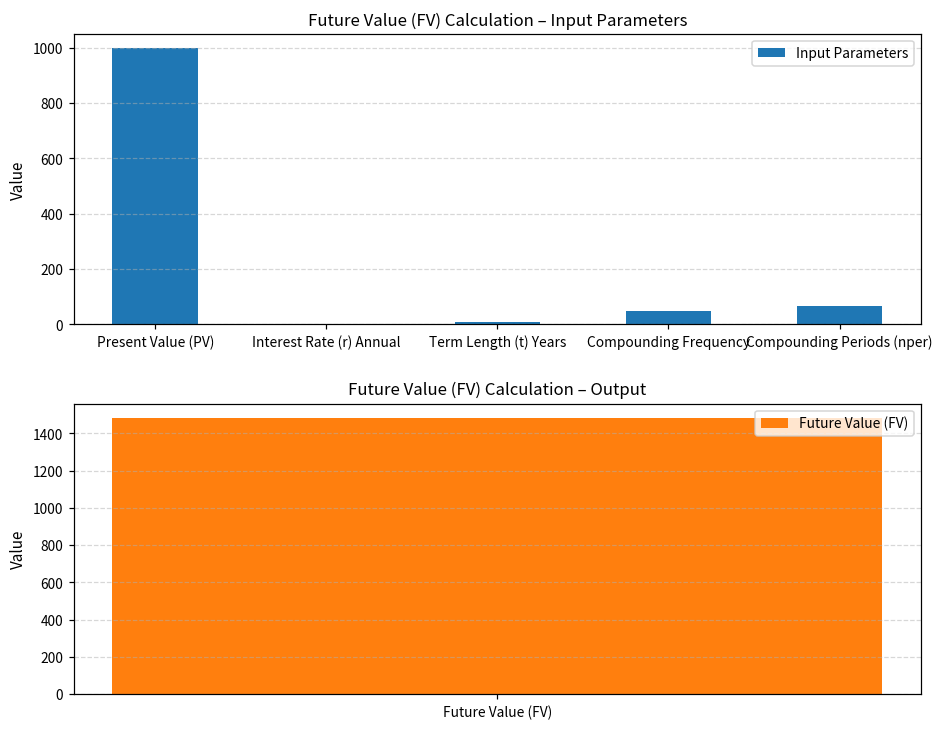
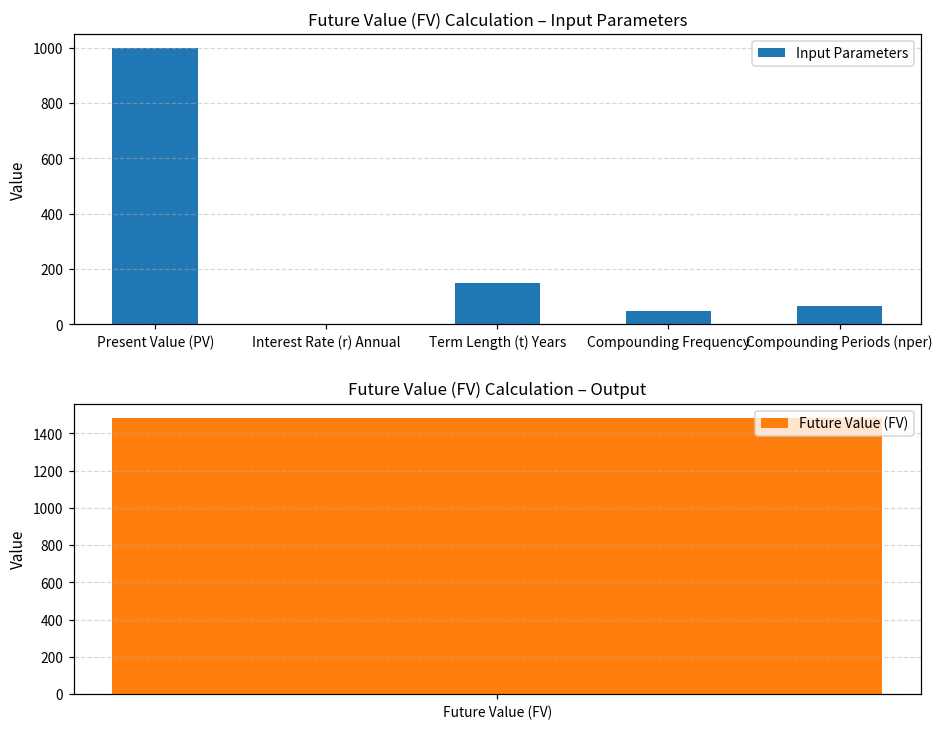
  {
    "Future Value (FV) Calculation – Input Parameters": {
      "Present Value (PV)": 1000,
-     "Term Length (t) Years": 10,
+     "Term Length (t) Years": 150,
      "Compounding Frequency": 50,
      "Compounding Periods (nper)": 60
    },
    "Future Value (FV) Calculation – Output": {
      "Future Value (FV)": 1480
    }
  }
